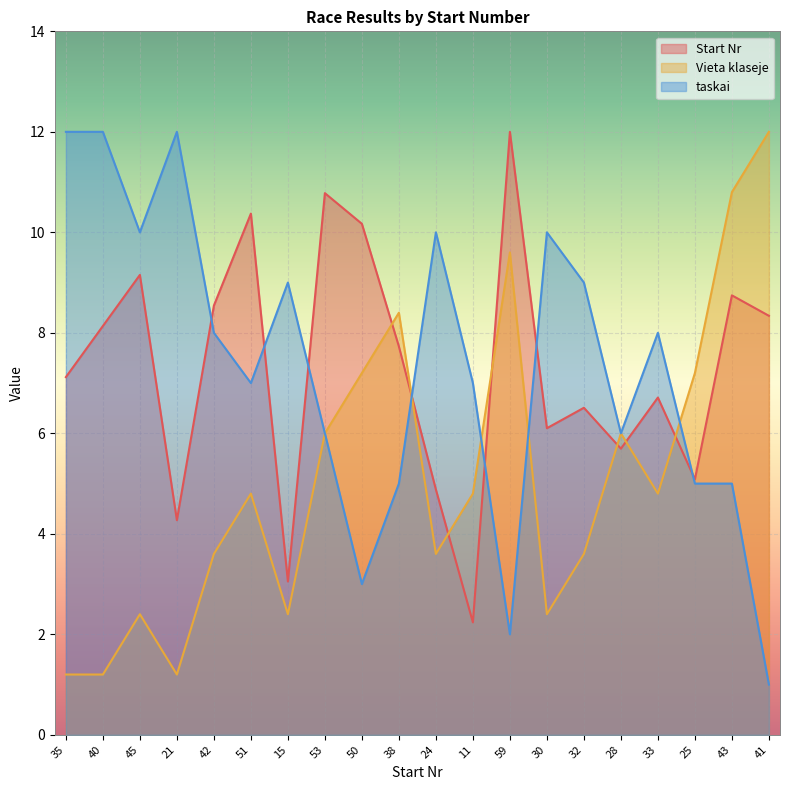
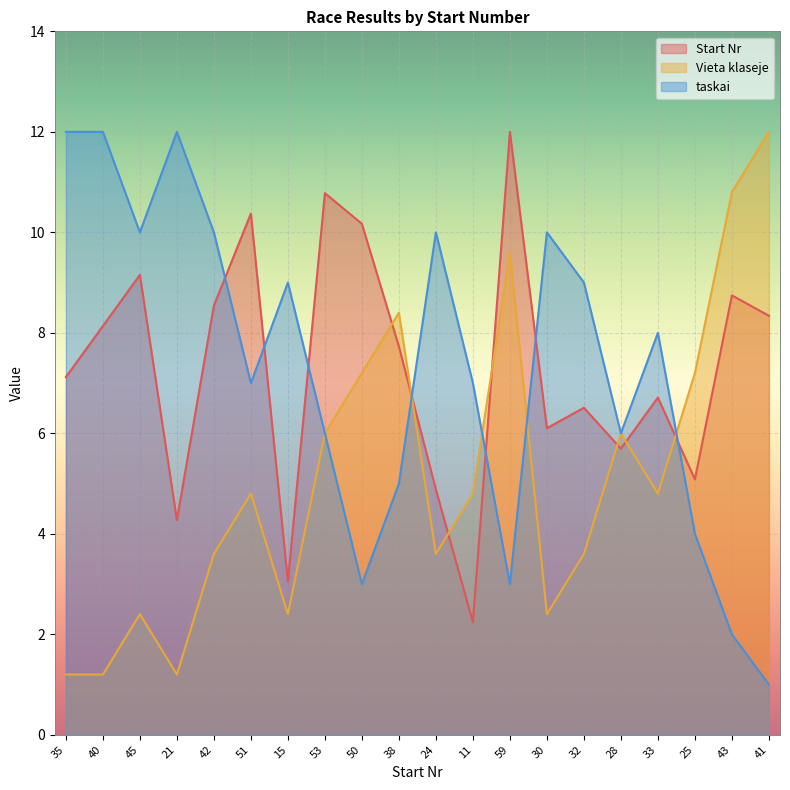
  {
    "taskai": {
      "35": 12,
      "40": 12,
      "45": 10,
      "21": 12,
-     "42": 8,
+     "42": 10,
      "51": 7,
      "15": 9,
      "50": 3,
      "38": 5,
      "24": 10,
      "11": 7,
-     "59": 2,
+     "59": 3,
      "30": 10,
      "32": 9,
      "33": 8,
-     "25": 5,
-     "43": 5,
+     "25": 4,
+     "43": 2,
      "41": 1
    }
  }
